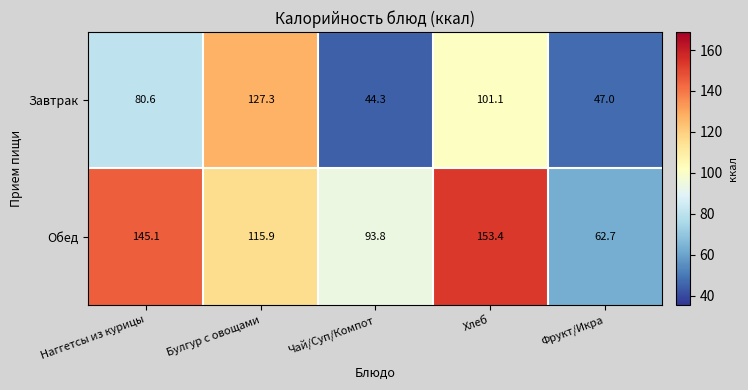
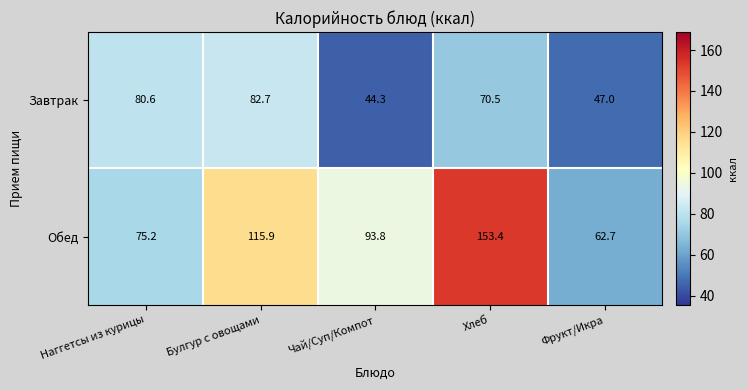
  {
    "Завтрак": {
      "Наггетсы из курицы": 80.6,
-     "Булгур с овощами": 127.3,
+     "Булгур с овощами": 82.7,
      "Чай/Суп/Компот": 44.3,
-     "Хлеб": 101.1,
+     "Хлеб": 70.5,
      "Фрукт/Икра": 47.0
    },
    "Обед": {
-     "Наггетсы из курицы": 145.1,
+     "Наггетсы из курицы": 75.2,
      "Булгур с овощами": 115.9,
      "Чай/Суп/Компот": 93.8,
      "Хлеб": 153.4,
      "Фрукт/Икра": 62.7
    }
  }
